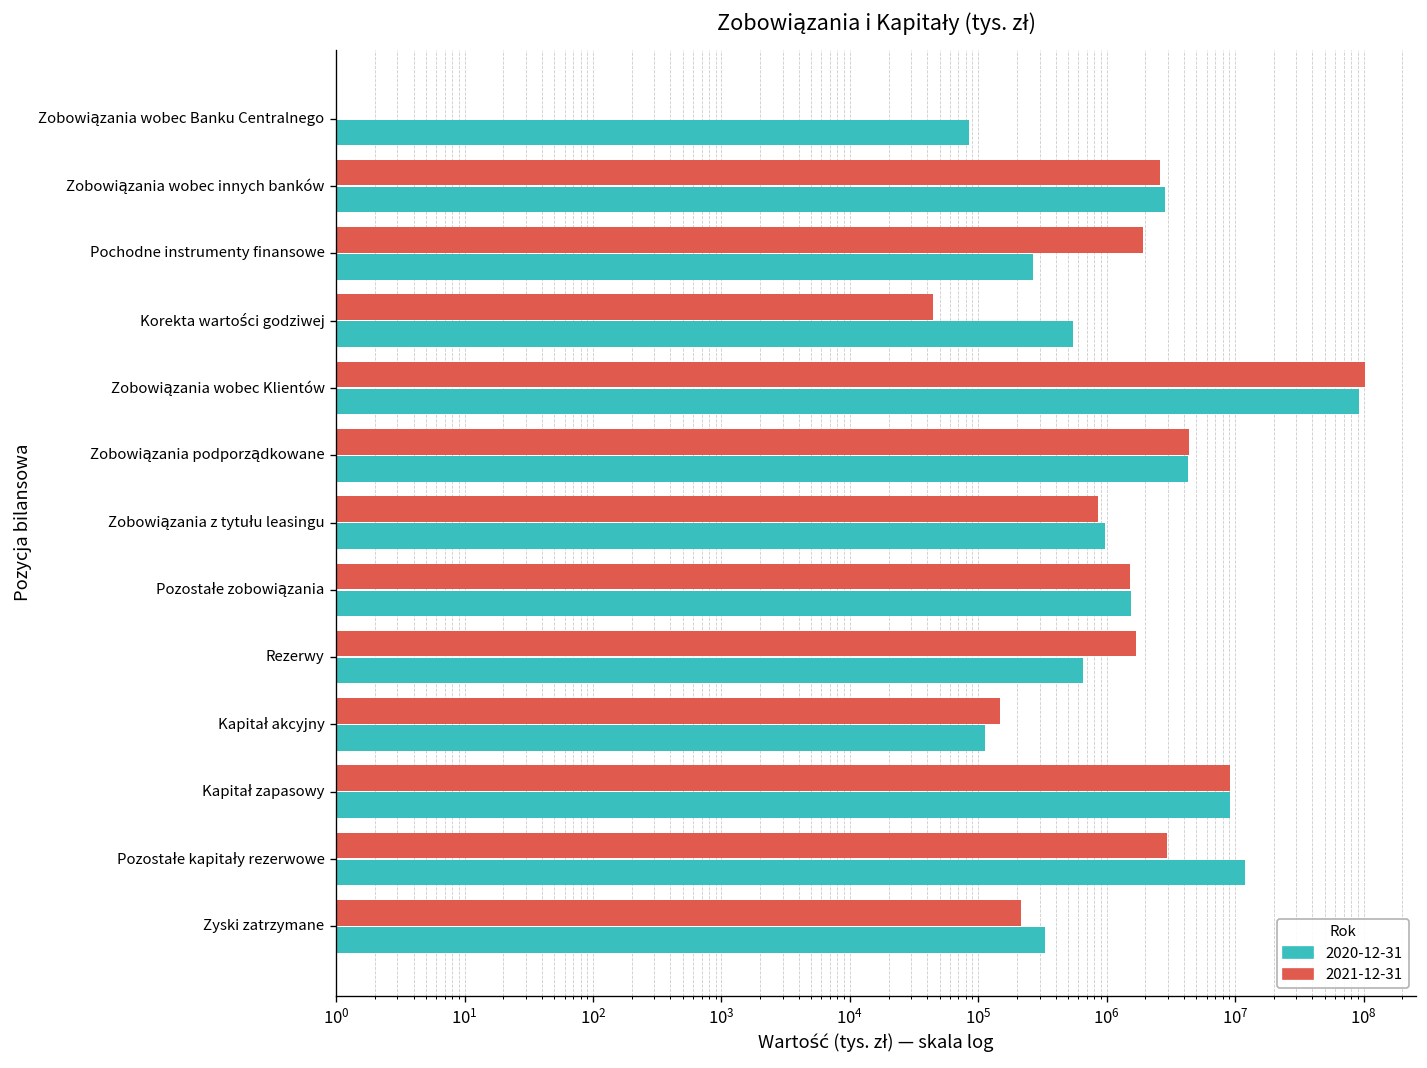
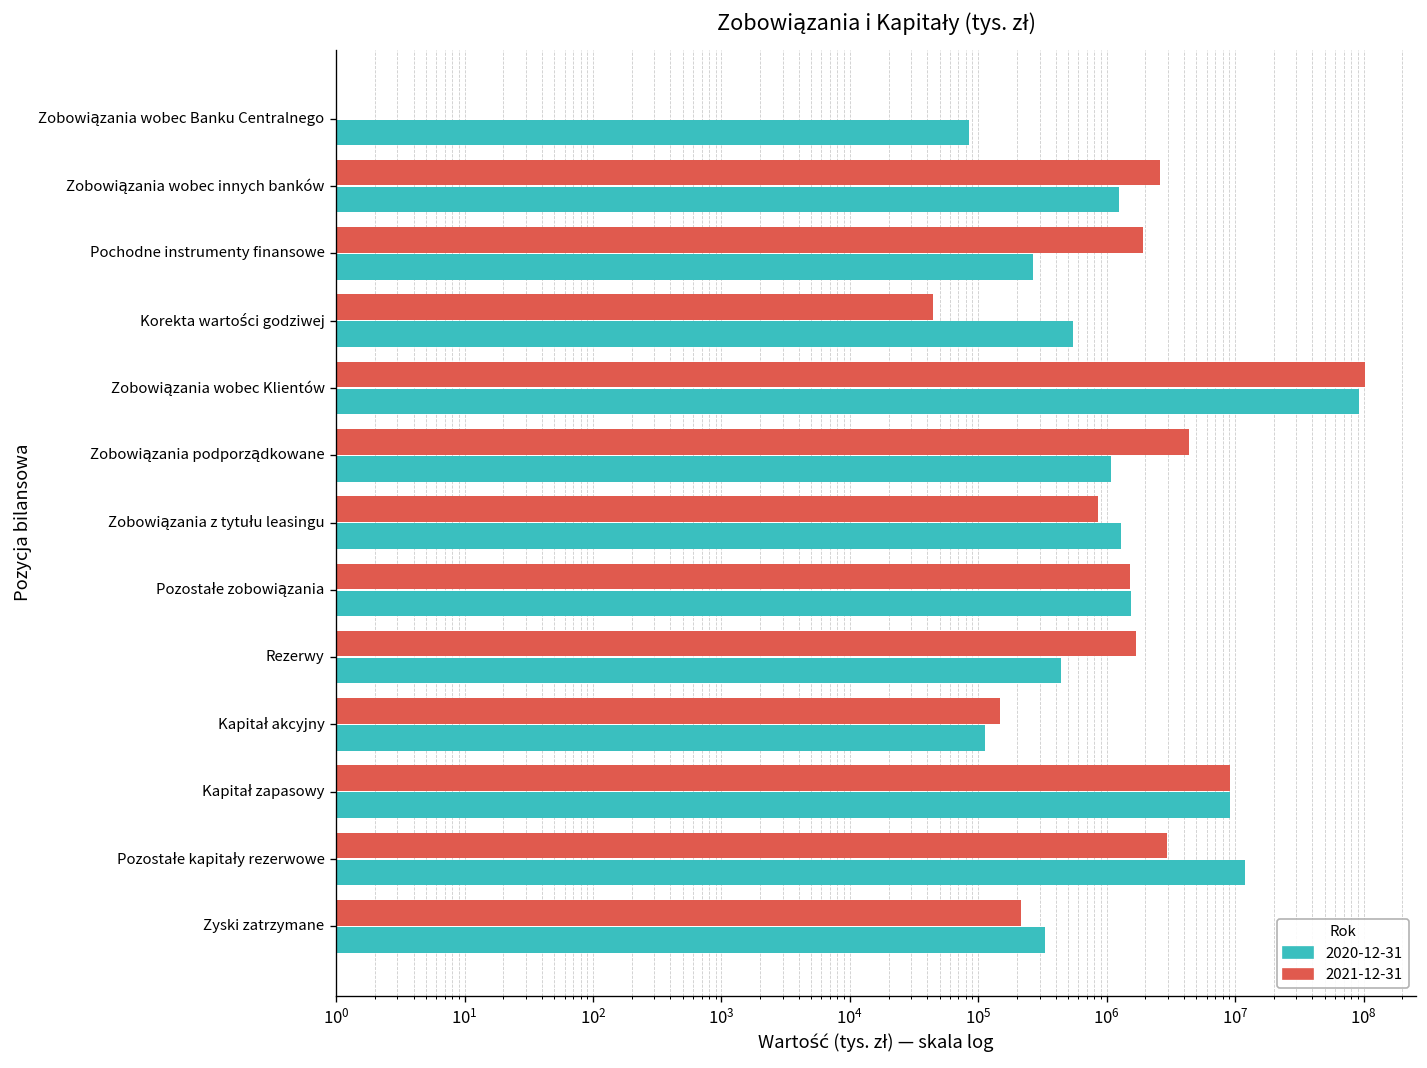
  {
    "2020-12-31": {
      "Zobowiązania wobec Banku Centralnego": 80000,
-     "Zobowiązania wobec innych banków": 2800000,
+     "Zobowiązania wobec innych banków": 1200000,
      "Pochodne instrumenty finansowe": 270000,
      "Korekta wartości godziwej": 500000,
      "Zobowiązania wobec Klientów": 90000000,
-     "Zobowiązania podporządkowane": 4300000,
-     "Zobowiązania z tytułu leasingu": 1000000,
+     "Zobowiązania podporządkowane": 1100000,
+     "Zobowiązania z tytułu leasingu": 1300000,
      "Pozostałe zobowiązania": 1500000,
-     "Rezerwy": 700000,
+     "Rezerwy": 440000,
      "Kapitał akcyjny": 110000,
      "Kapitał zapasowy": 9000000,
      "Pozostałe kapitały rezerwowe": 12000000,
      "Zyski zatrzymane": 330000
    },
    "2021-12-31": {
      "Zobowiązania wobec Banku Centralnego": 1,
      "Zobowiązania wobec innych banków": 2600000,
      "Pochodne instrumenty finansowe": 1900000,
      "Korekta wartości godziwej": 44000,
      "Zobowiązania wobec Klientów": 100000000,
      "Zobowiązania podporządkowane": 4300000,
      "Zobowiązania z tytułu leasingu": 900000,
      "Pozostałe zobowiązania": 1500000,
      "Rezerwy": 1700000,
      "Kapitał akcyjny": 150000,
      "Kapitał zapasowy": 9000000,
      "Pozostałe kapitały rezerwowe": 2900000,
      "Zyski zatrzymane": 220000
    }
  }
